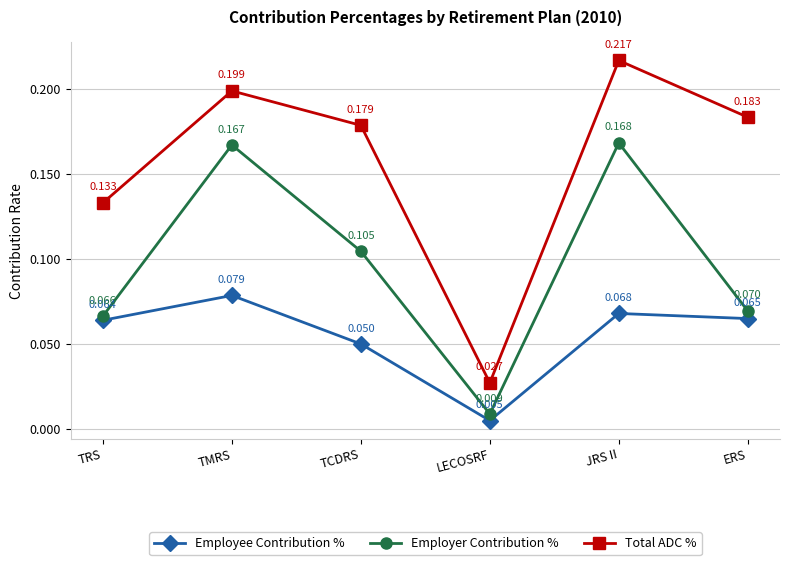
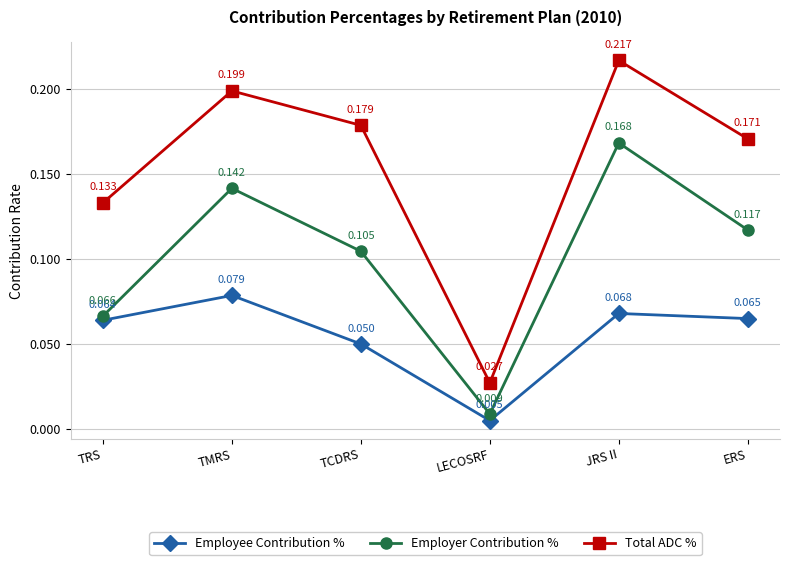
  {
    "Employee Contribution %": {
      "TMRS": 0.079,
      "TCDRS": 0.050,
      "JRS II": 0.068
    },
    "Employer Contribution %": {
-     "TMRS": 0.167,
+     "TMRS": 0.142,
      "TCDRS": 0.105,
      "JRS II": 0.168,
-     "ERS": 0.070
+     "ERS": 0.117
    },
    "Total ADC %": {
      "TRS": 0.133,
      "TMRS": 0.199,
      "TCDRS": 0.179,
      "LECOSRF": 0.027,
      "JRS II": 0.217,
-     "ERS": 0.183
+     "ERS": 0.171
    }
  }
